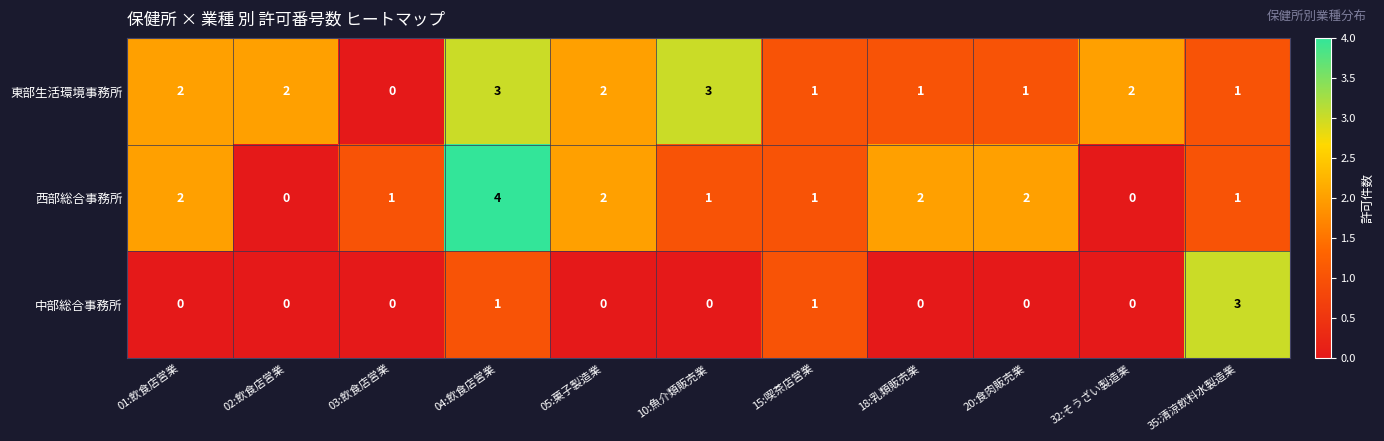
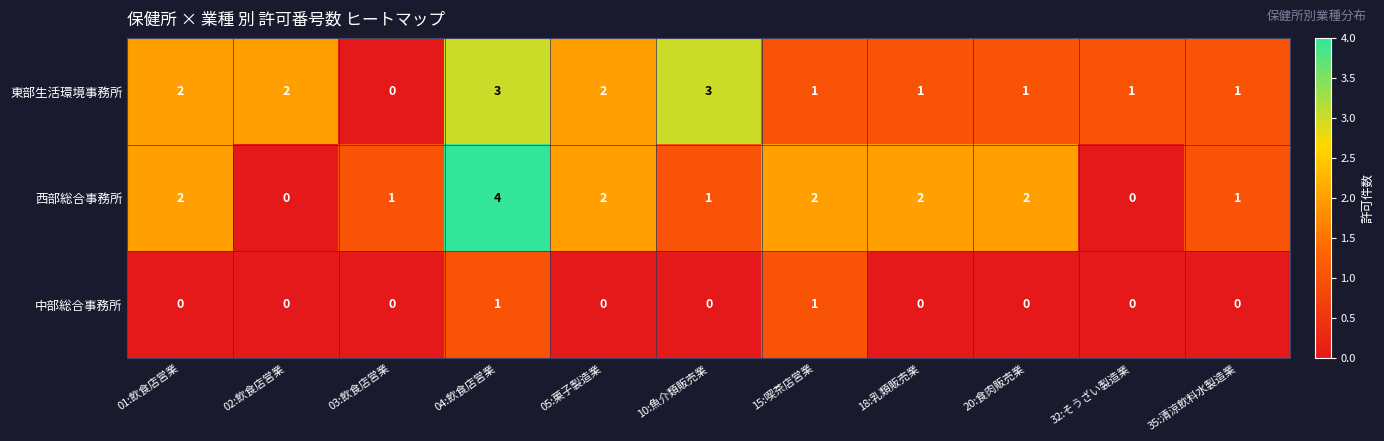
  {
    "東部生活環境事務所": {
      "01:飲食店営業": 2,
      "02:飲食店営業": 2,
      "03:飲食店営業": 0,
      "04:飲食店営業": 3,
      "05:菓子製造業": 2,
      "10:魚介類販売業": 3,
      "15:喫茶店営業": 1,
      "18:乳類販売業": 1,
      "20:食肉販売業": 1,
-     "32:そうざい製造業": 2,
+     "32:そうざい製造業": 1,
      "35:清涼飲料水製造業": 1
    },
    "西部総合事務所": {
      "01:飲食店営業": 2,
      "02:飲食店営業": 0,
      "03:飲食店営業": 1,
      "04:飲食店営業": 4,
      "05:菓子製造業": 2,
      "10:魚介類販売業": 1,
-     "15:喫茶店営業": 1,
+     "15:喫茶店営業": 2,
      "18:乳類販売業": 2,
      "20:食肉販売業": 2,
      "32:そうざい製造業": 0,
      "35:清涼飲料水製造業": 1
    },
    "中部総合事務所": {
      "01:飲食店営業": 0,
      "02:飲食店営業": 0,
      "03:飲食店営業": 0,
      "04:飲食店営業": 1,
      "05:菓子製造業": 0,
      "10:魚介類販売業": 0,
      "15:喫茶店営業": 1,
      "18:乳類販売業": 0,
      "20:食肉販売業": 0,
      "32:そうざい製造業": 0,
-     "35:清涼飲料水製造業": 3
+     "35:清涼飲料水製造業": 0
    }
  }
